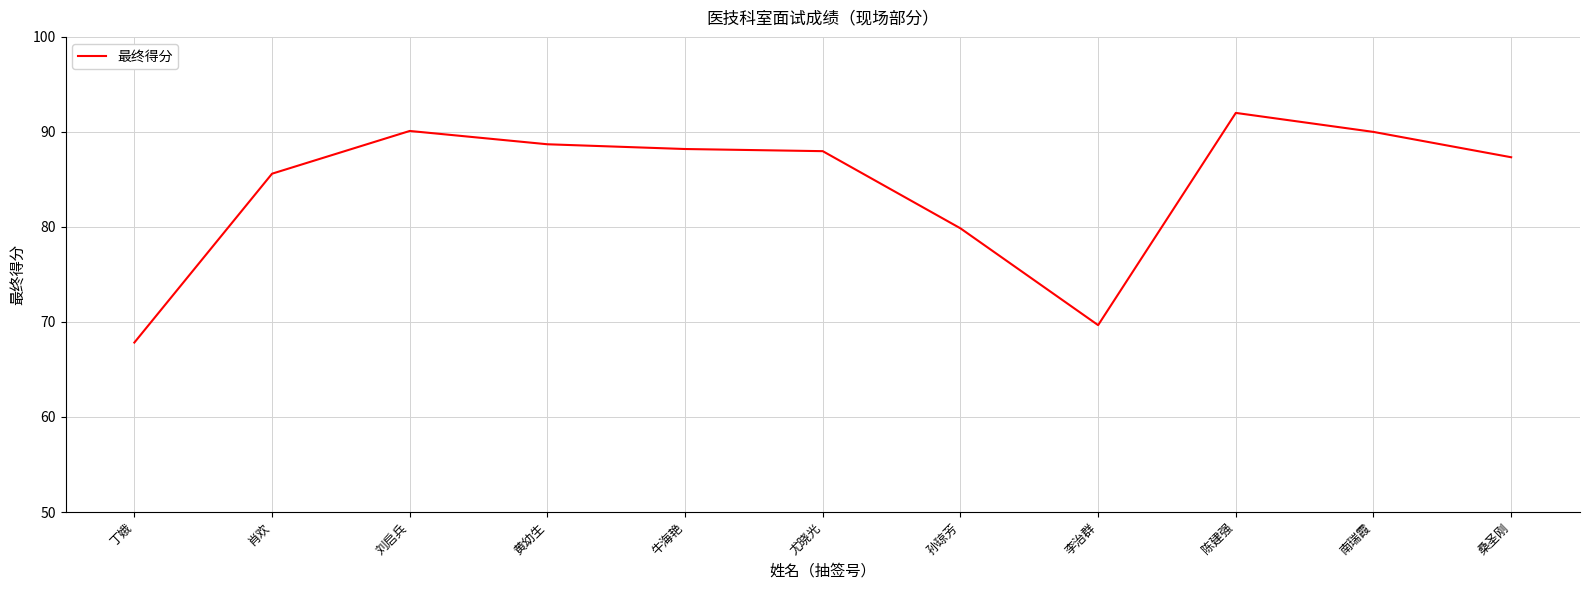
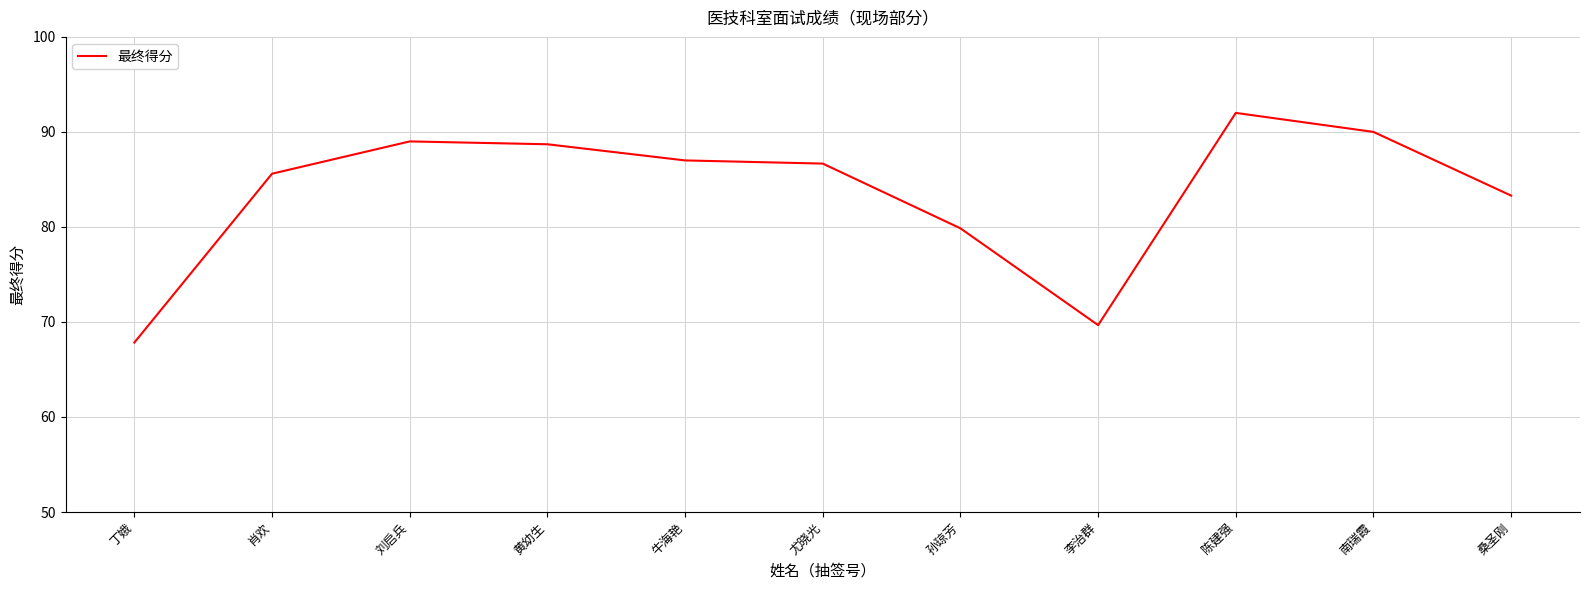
  {
    "丁娥": 68,
    "肖欢": 86,
-   "刘启兵": 90,
+   "刘启兵": 89,
    "黄幼生": 89,
-   "牛海艳": 88,
-   "尤晓光": 88,
+   "牛海艳": 87,
+   "尤晓光": 87,
    "孙琼芳": 80,
    "李治群": 70,
    "陈建强": 92,
    "南瑞霞": 90,
-   "桑圣刚": 87
+   "桑圣刚": 83
  }
